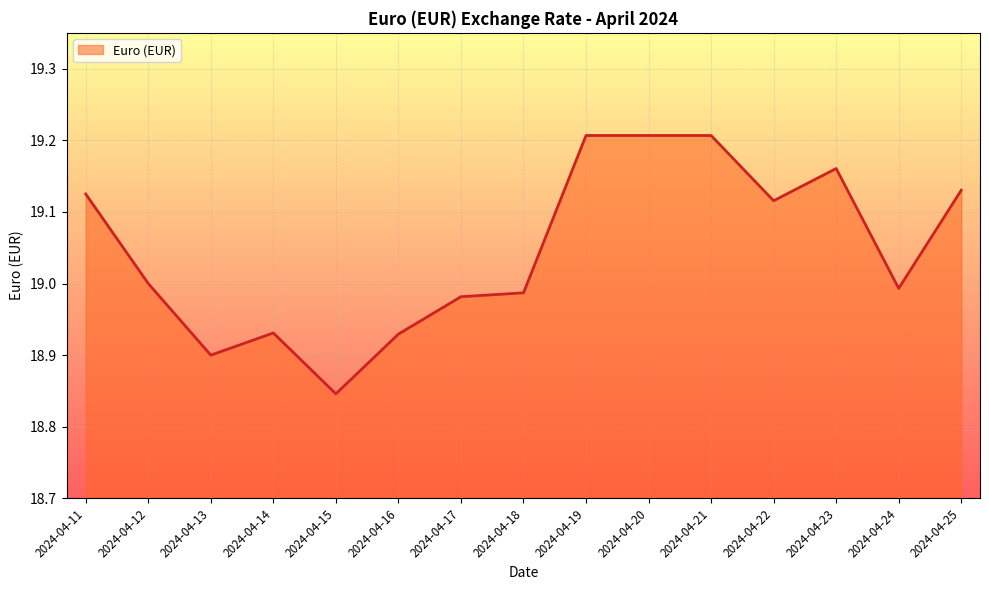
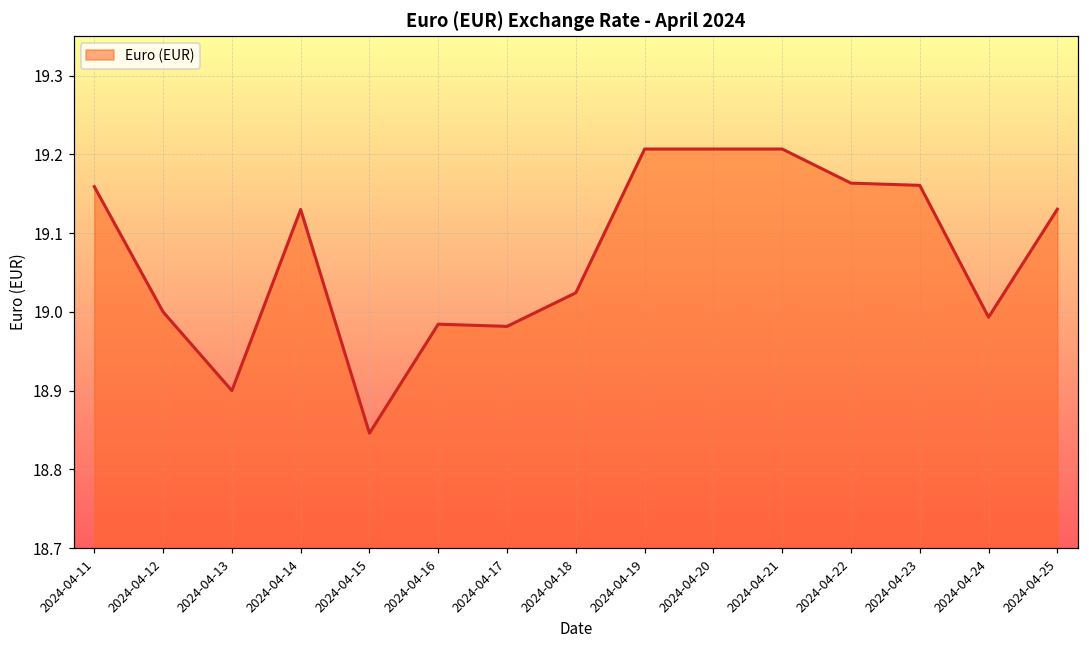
  {
-   "2024-04-11": 19.13,
+   "2024-04-11": 19.16,
    "2024-04-12": 19.00,
    "2024-04-13": 18.90,
-   "2024-04-14": 18.93,
+   "2024-04-14": 19.13,
    "2024-04-15": 18.85,
-   "2024-04-16": 18.93,
+   "2024-04-16": 18.98,
    "2024-04-17": 18.98,
-   "2024-04-18": 18.99,
+   "2024-04-18": 19.02,
    "2024-04-19": 19.21,
    "2024-04-20": 19.21,
    "2024-04-21": 19.21,
-   "2024-04-22": 19.12,
+   "2024-04-22": 19.16,
    "2024-04-23": 19.16,
    "2024-04-24": 18.99,
    "2024-04-25": 19.13
  }
